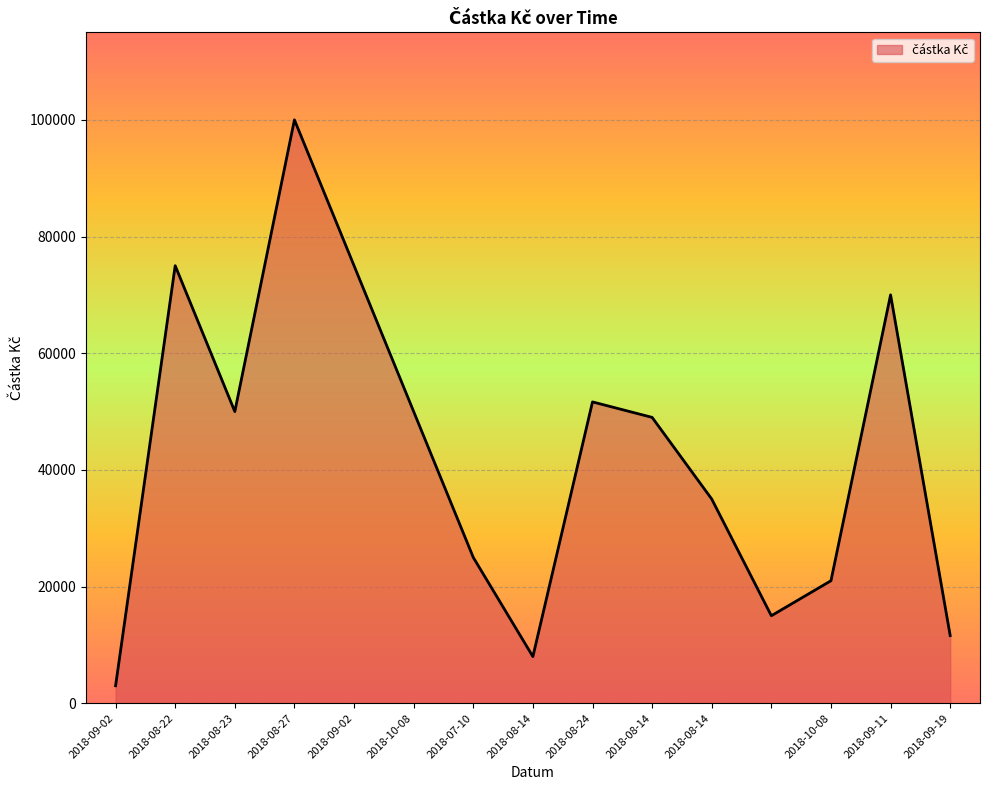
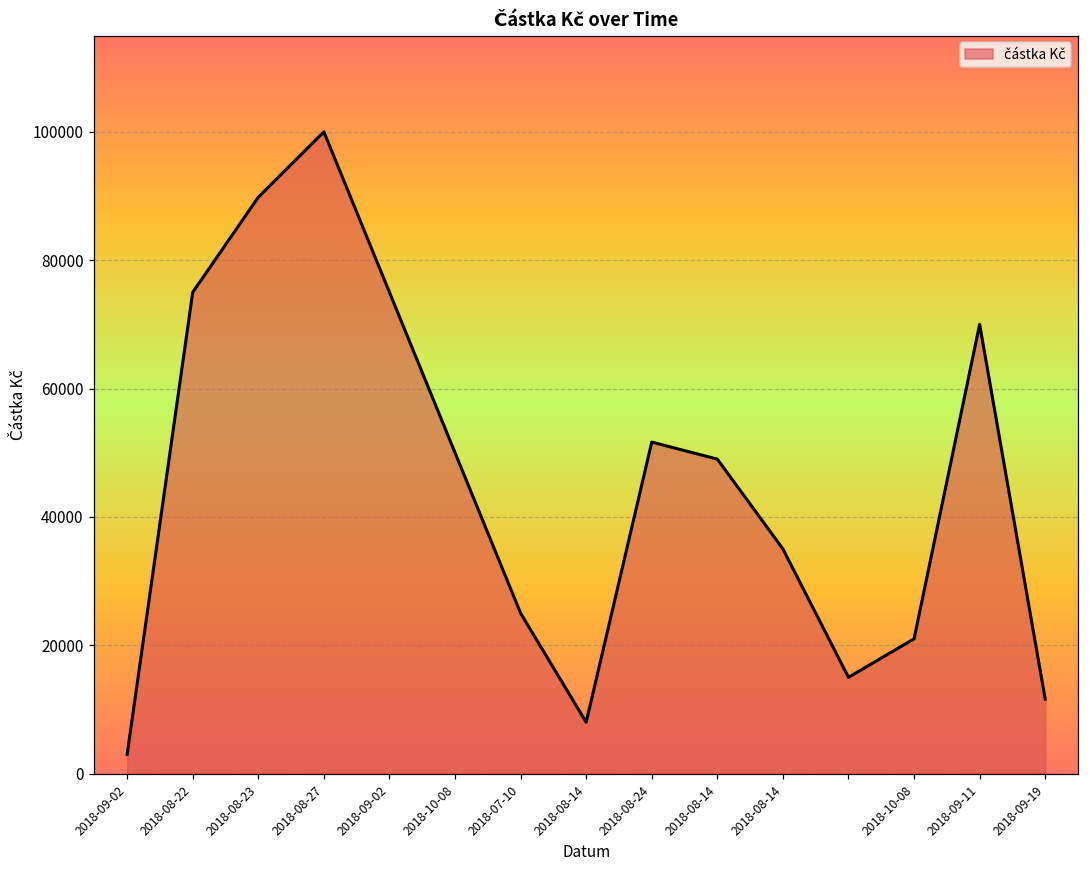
  {
    "2018-08-22": 75000,
-   "2018-08-23": 50000,
+   "2018-08-23": 90000,
    "2018-08-27": 100000,
    "2018-07-10": 25000,
    "2018-08-24": 52000,
    "2018-09-11": 70000,
    "2018-09-19": 12000
  }
